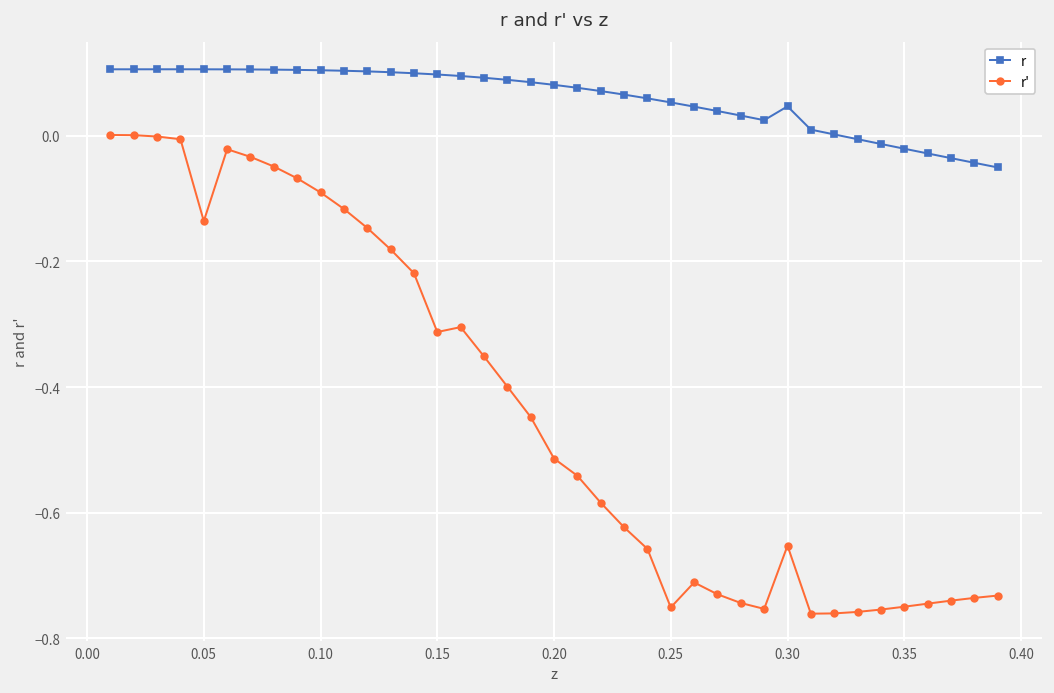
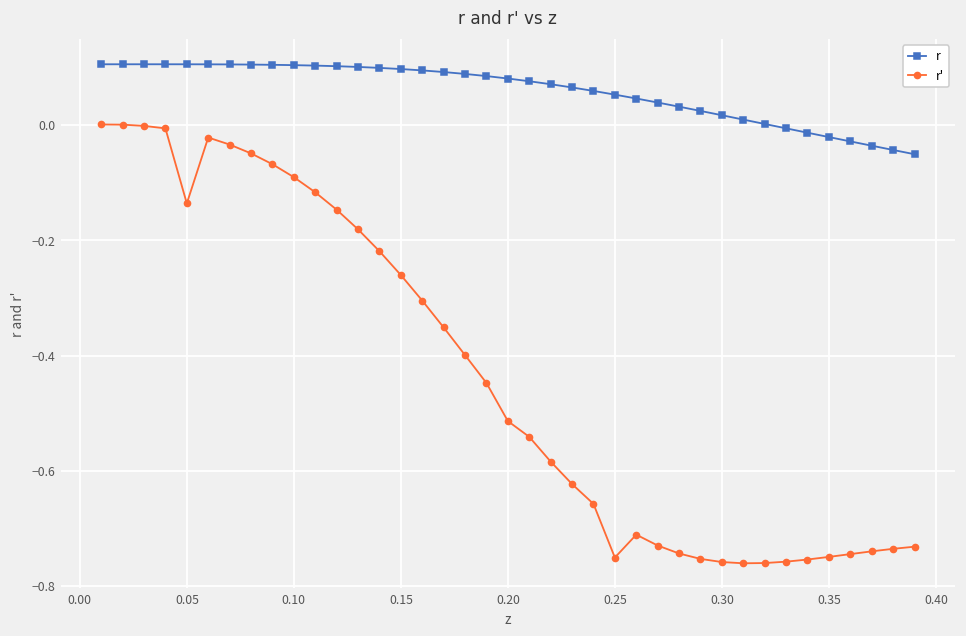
  {
    "r": {
      "0.05": 0.11,
      "0.10": 0.10,
      "0.15": 0.10,
      "0.20": 0.08,
      "0.25": 0.05,
-     "0.30": 0.05,
+     "0.30": 0.02,
      "0.35": -0.02
    },
    "r'": {
      "0.05": -0.14,
      "0.10": -0.09,
-     "0.15": -0.31,
+     "0.15": -0.26,
      "0.20": -0.51,
      "0.25": -0.75,
-     "0.30": -0.65,
+     "0.30": -0.76,
      "0.35": -0.75
    }
  }
